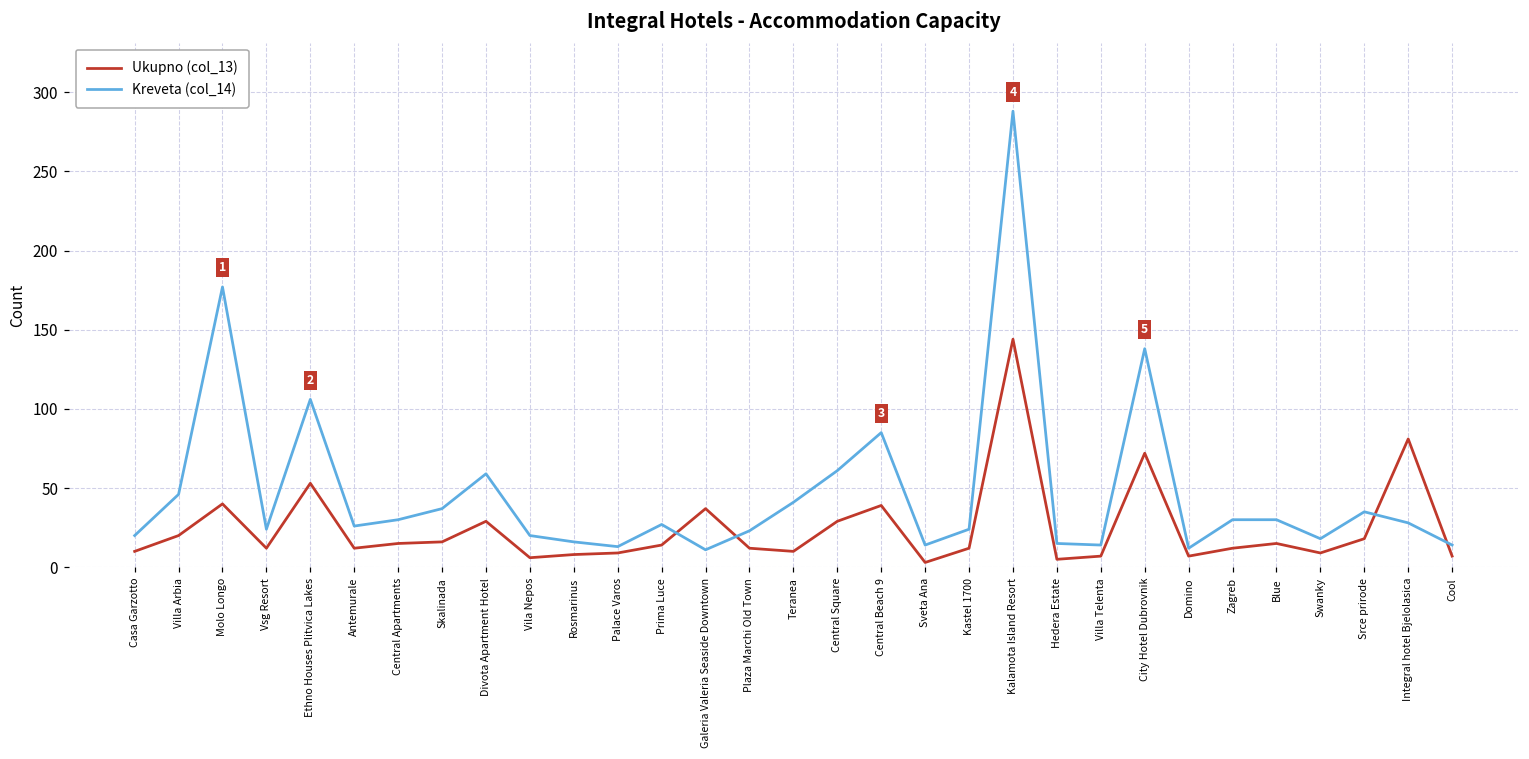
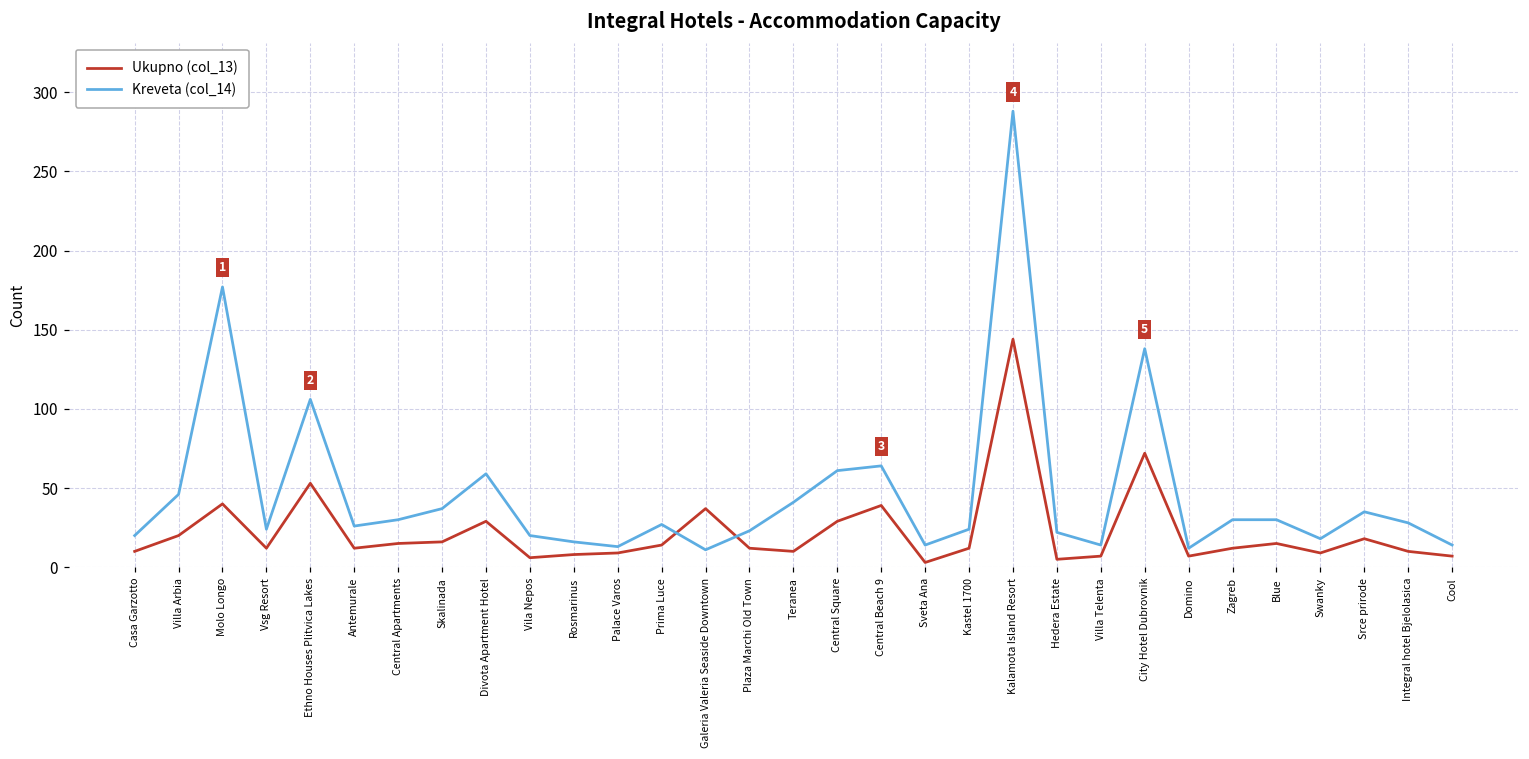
  {
    "Ukupno (col_13)": {
      "Casa Garzotto": 10,
      "Villa Arbia": 20,
      "Molo Longo": 40,
      "Vsg Resort": 12,
      "Ethno Houses Plitvica Lakes": 53,
      "Antemurale": 12,
      "Central Apartments": 15,
      "Skalinada": 16,
      "Divota Apartment Hotel": 29,
      "Vila Nepos": 6,
      "Rosmarinus": 8,
      "Palace Varos": 9,
      "Prima Luce": 14,
      "Galeria Valeria Seaside Downtown": 37,
      "Plaza Marchi Old Town": 12,
      "Teranea": 10,
      "Central Square": 29,
      "Central Beach 9": 39,
      "Sveta Ana": 3,
      "Kastel 1700": 12,
      "Kalamota Island Resort": 144,
      "Hedera Estate": 5,
      "Villa Telenta": 7,
      "City Hotel Dubrovnik": 72,
      "Domino": 7,
      "Zagreb": 12,
      "Blue": 15,
      "Swanky": 9,
      "Srce prirode": 18,
-     "Integral hotel Bjelolasica": 81,
+     "Integral hotel Bjelolasica": 10,
      "Cool": 7
    },
    "Kreveta (col_14)": {
      "Casa Garzotto": 20,
      "Villa Arbia": 46,
      "Vsg Resort": 24,
      "Antemurale": 26,
      "Central Apartments": 30,
      "Skalinada": 37,
      "Divota Apartment Hotel": 59,
      "Vila Nepos": 20,
      "Rosmarinus": 16,
      "Palace Varos": 13,
      "Prima Luce": 27,
      "Galeria Valeria Seaside Downtown": 11,
      "Plaza Marchi Old Town": 23,
      "Teranea": 41,
      "Central Square": 61,
-     "Central Beach 9": 85,
+     "Central Beach 9": 64,
      "Sveta Ana": 14,
      "Kastel 1700": 24,
-     "Hedera Estate": 15,
+     "Hedera Estate": 22,
      "Villa Telenta": 14,
      "Domino": 12,
      "Zagreb": 30,
      "Blue": 30,
      "Swanky": 18,
      "Srce prirode": 35,
      "Integral hotel Bjelolasica": 28,
      "Cool": 14
    }
  }
